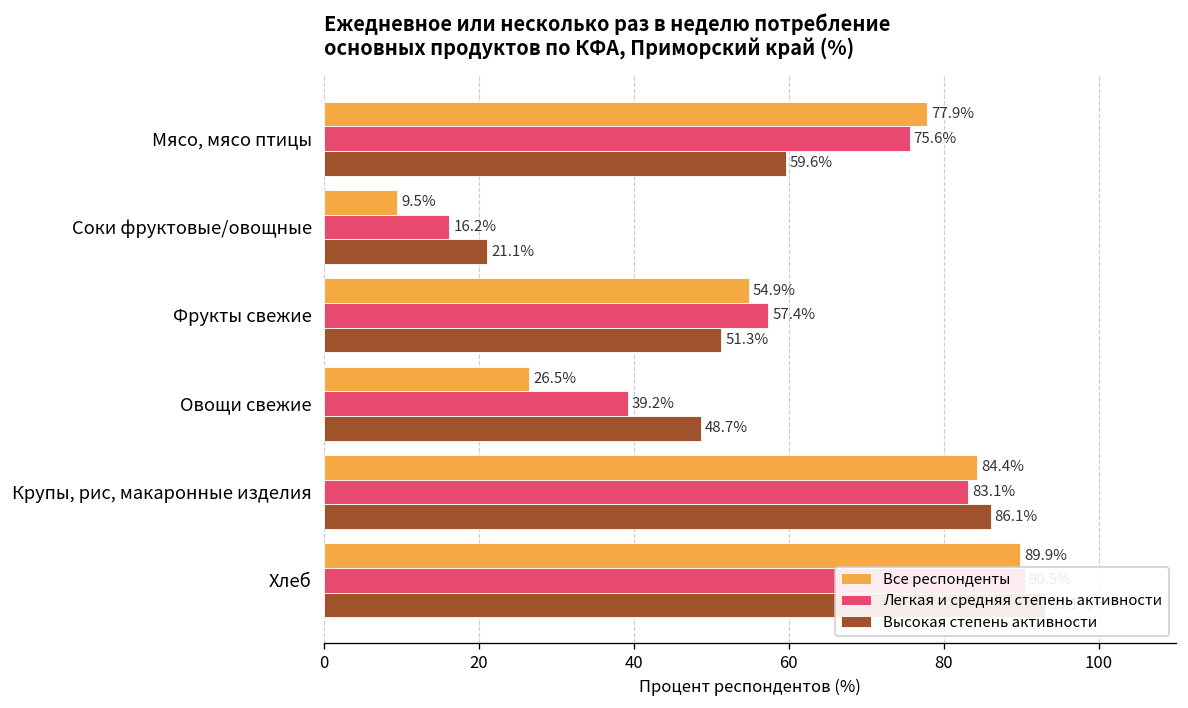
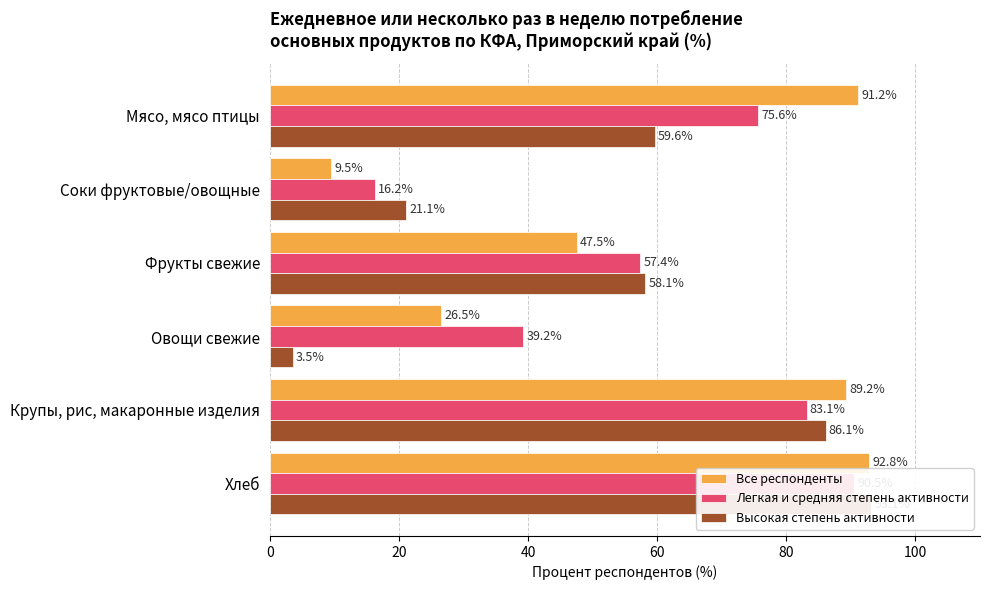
  {
    "Все респонденты": {
-     "Мясо, мясо птицы": "77.9%",
+     "Мясо, мясо птицы": "91.2%",
      "Соки фруктовые/овощные": "9.5%",
-     "Фрукты свежие": "54.9%",
+     "Фрукты свежие": "47.5%",
      "Овощи свежие": "26.5%",
-     "Крупы, рис, макаронные изделия": "84.4%",
-     "Хлеб": "90"
+     "Крупы, рис, макаронные изделия": "89.2%",
+     "Хлеб": "93"
    },
    "Легкая и средняя степень активности": {
      "Мясо, мясо птицы": "75.6%",
      "Соки фруктовые/овощные": "16.2%",
      "Фрукты свежие": "57.4%",
      "Овощи свежие": "39.2%",
      "Крупы, рис, макаронные изделия": "83.1%"
    },
    "Высокая степень активности": {
      "Мясо, мясо птицы": "59.6%",
      "Соки фруктовые/овощные": "21.1%",
-     "Фрукты свежие": "51.3%",
-     "Овощи свежие": "48.7%",
+     "Фрукты свежие": "58.1%",
+     "Овощи свежие": "3.5%",
      "Крупы, рис, макаронные изделия": "86.1%"
    }
  }
